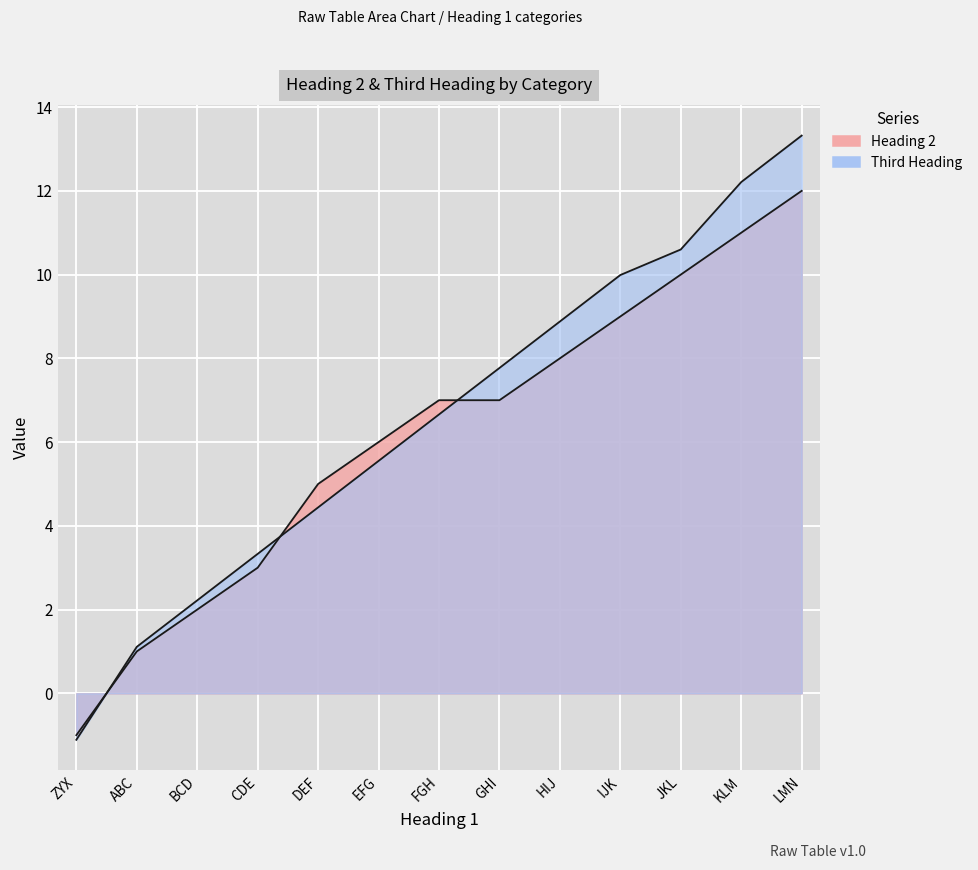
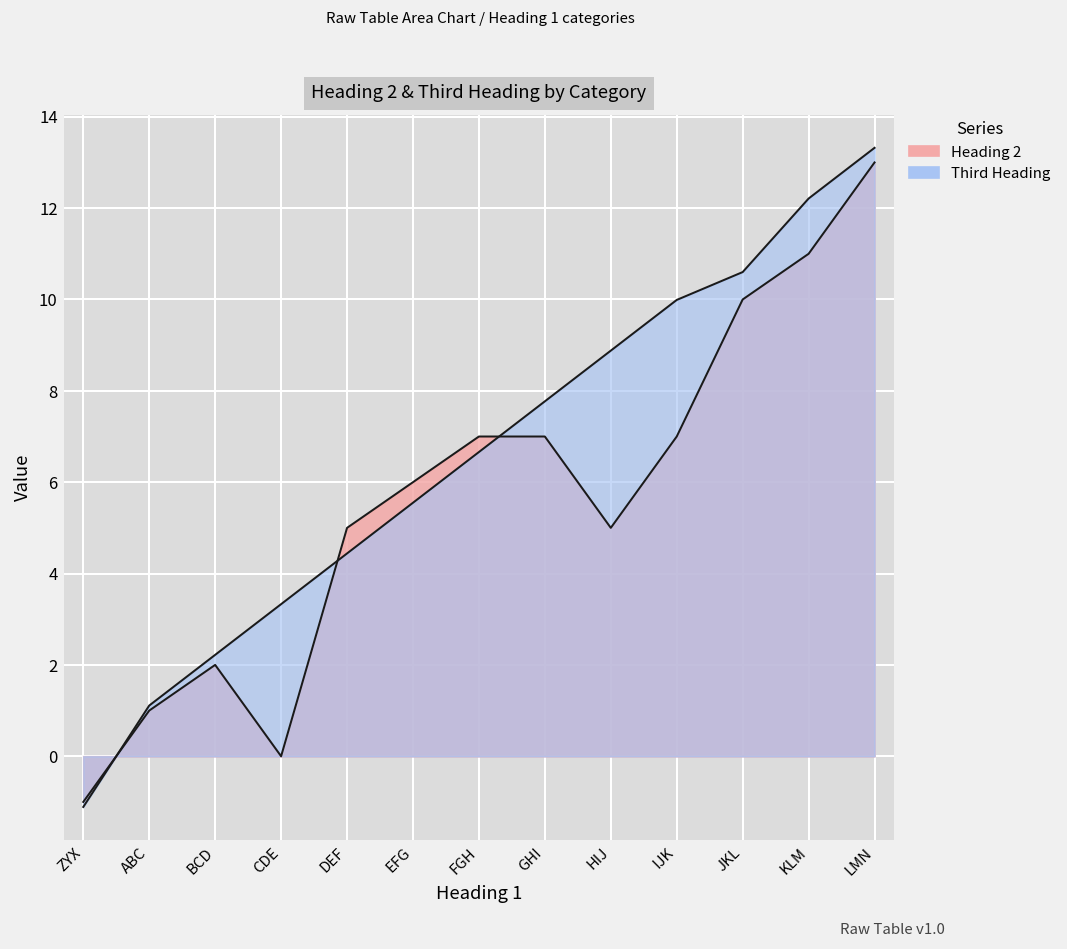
  {
    "Heading 2": {
-     "CDE": 3,
-     "HIJ": 8,
-     "IJK": 9,
-     "LMN": 12
+     "CDE": 0,
+     "HIJ": 5,
+     "IJK": 7,
+     "LMN": 13
    }
  }
